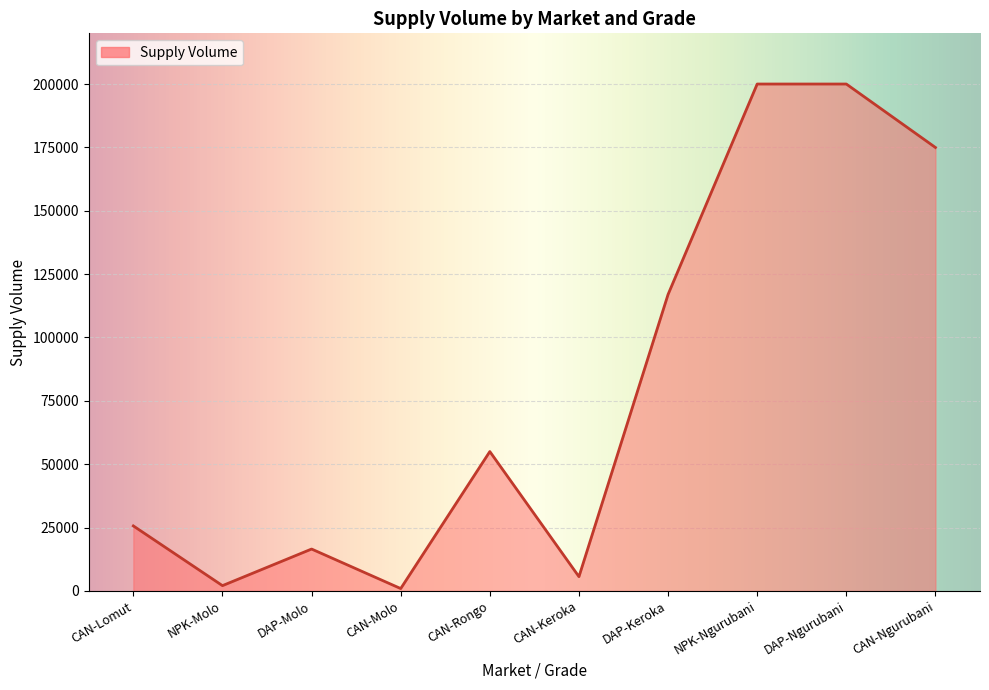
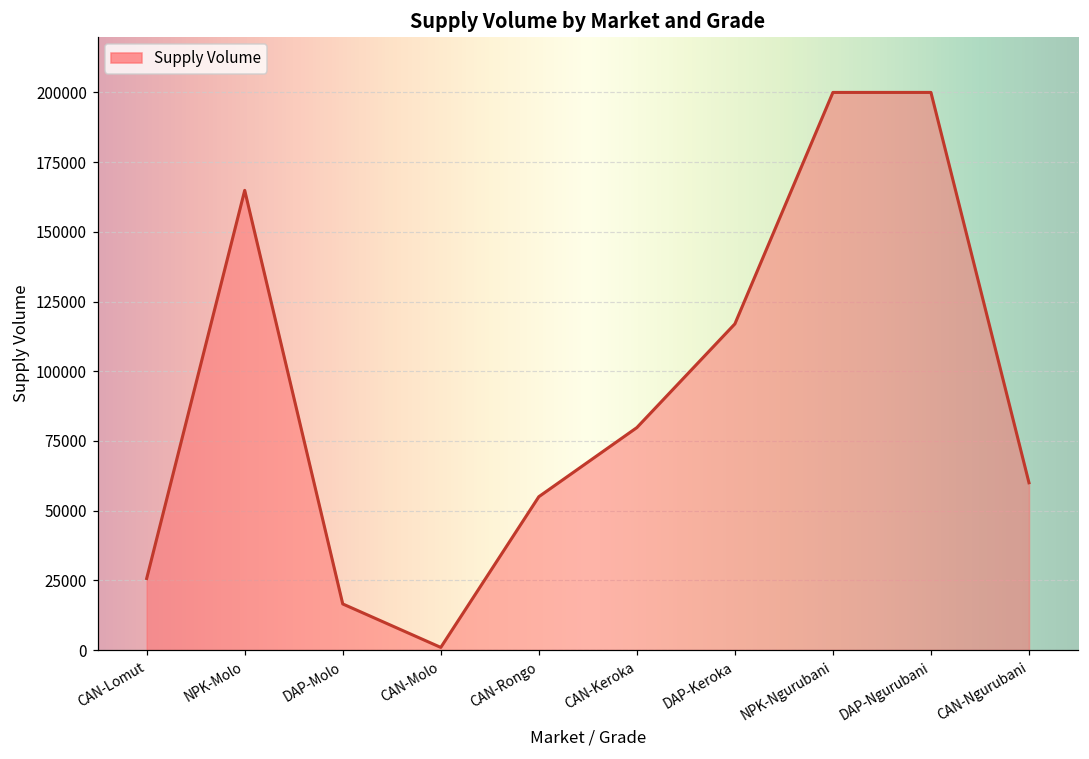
  {
    "CAN-Lomut": 26000,
-   "NPK-Molo": 2000,
+   "NPK-Molo": 165000,
    "DAP-Molo": 17000,
    "CAN-Molo": 1000,
    "CAN-Rongo": 55000,
-   "CAN-Keroka": 6000,
+   "CAN-Keroka": 80000,
    "DAP-Keroka": 117000,
    "NPK-Ngurubani": 200000,
    "DAP-Ngurubani": 200000,
-   "CAN-Ngurubani": 175000
+   "CAN-Ngurubani": 60000
  }
